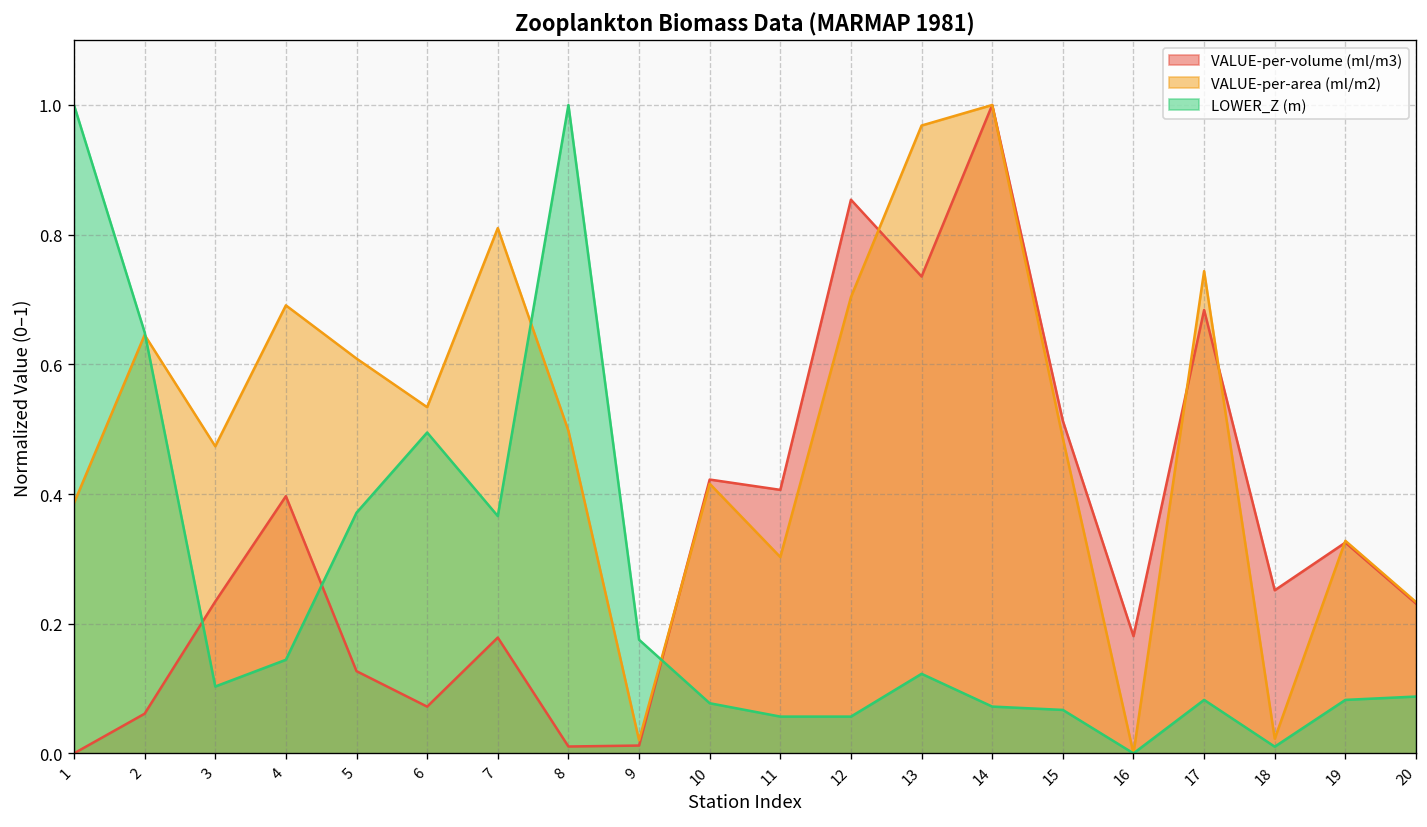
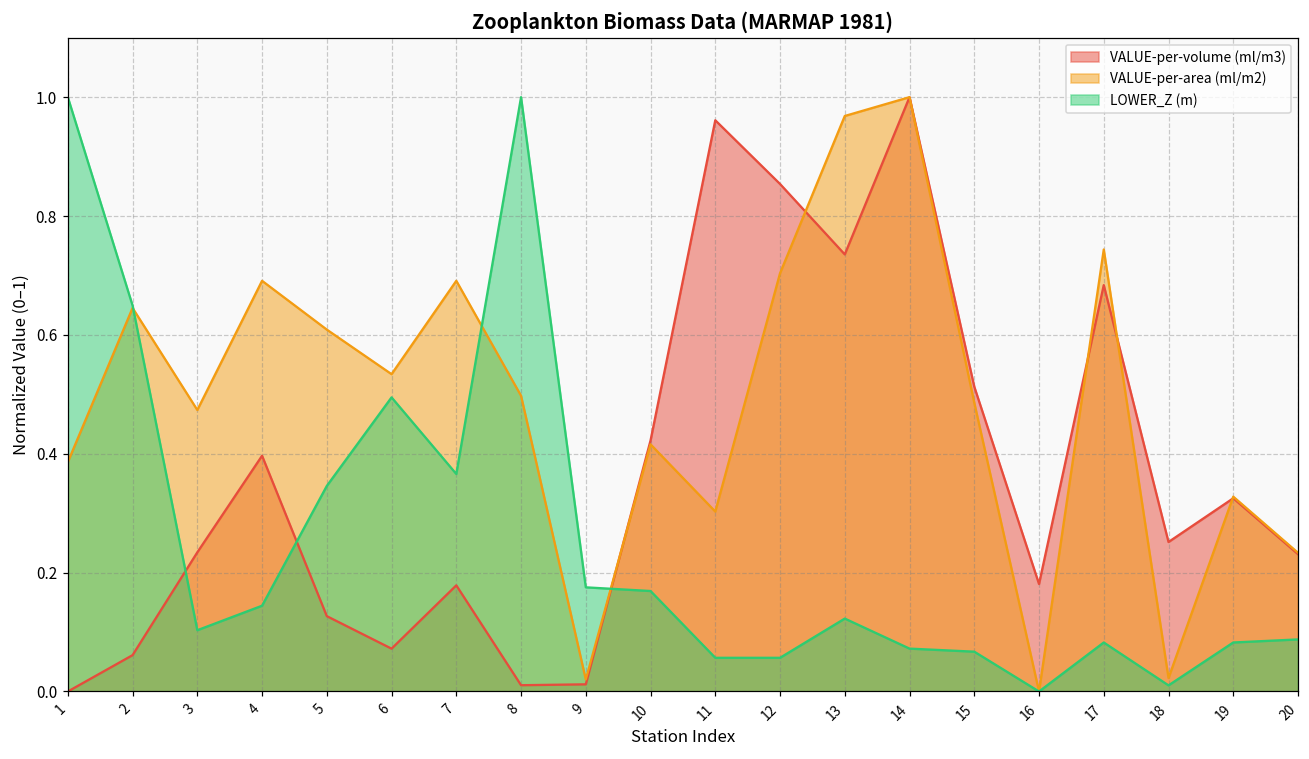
  {
    "VALUE-per-volume (ml/m3)": {
      "1": 0.00,
      "2": 0.06,
      "3": 0.23,
      "4": 0.40,
      "5": 0.13,
      "6": 0.07,
      "7": 0.18,
      "8": 0.01,
      "9": 0.01,
      "10": 0.42,
-     "11": 0.41,
+     "11": 0.96,
      "12": 0.85,
      "13": 0.74,
      "15": 0.51,
      "16": 0.18,
      "17": 0.68,
      "18": 0.25
    },
    "VALUE-per-area (ml/m2)": {
      "1": 0.39,
      "3": 0.47,
      "4": 0.69,
      "5": 0.61,
      "6": 0.53,
-     "7": 0.81,
+     "7": 0.69,
      "8": 0.50,
      "9": 0.02,
      "10": 0.42,
      "11": 0.30,
      "12": 0.70,
      "13": 0.97,
      "15": 0.49,
      "17": 0.74,
      "18": 0.02
    },
    "LOWER_Z (m)": {
      "1": 1.00,
      "3": 0.10,
      "4": 0.14,
-     "5": 0.37,
+     "5": 0.35,
      "6": 0.49,
      "7": 0.37,
      "8": 1.00,
      "9": 0.18,
-     "10": 0.08,
+     "10": 0.17,
      "11": 0.06,
      "12": 0.06,
      "13": 0.12,
      "14": 0.07,
      "15": 0.07,
      "17": 0.08,
      "18": 0.01,
      "19": 0.08,
      "20": 0.09
    }
  }
